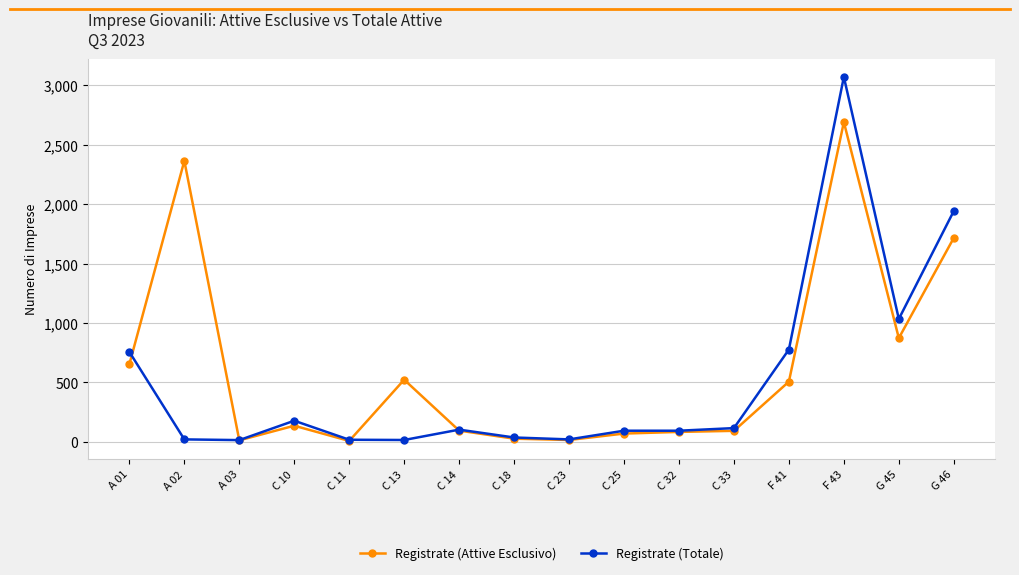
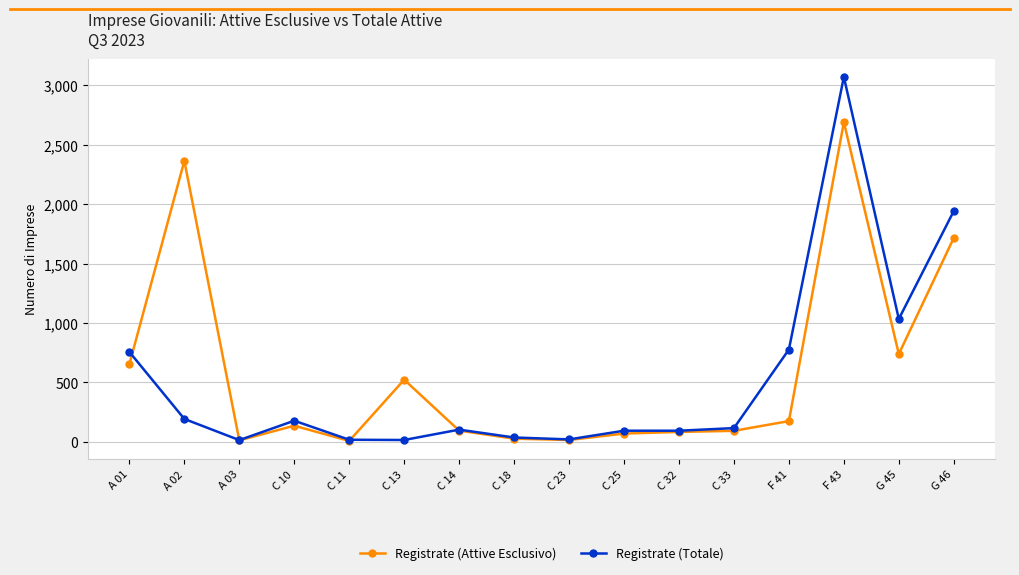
  {
    "Registrate (Attive Esclusivo)": {
      "A 01": "650",
      "A 02": "2,360",
      "C 10": "140",
      "C 13": "520",
      "C 25": "70",
      "C 33": "90",
-     "F 41": "510",
+     "F 41": "180",
      "F 43": "2,690",
-     "G 45": "870",
+     "G 45": "740",
      "G 46": "1,720"
    },
    "Registrate (Totale)": {
      "A 01": "760",
-     "A 02": "20",
+     "A 02": "190",
      "C 10": "180",
      "C 13": "20",
      "C 25": "90",
      "C 33": "120",
      "F 41": "780",
      "F 43": "3,070",
      "G 45": "1,030",
      "G 46": "1,940"
    }
  }
